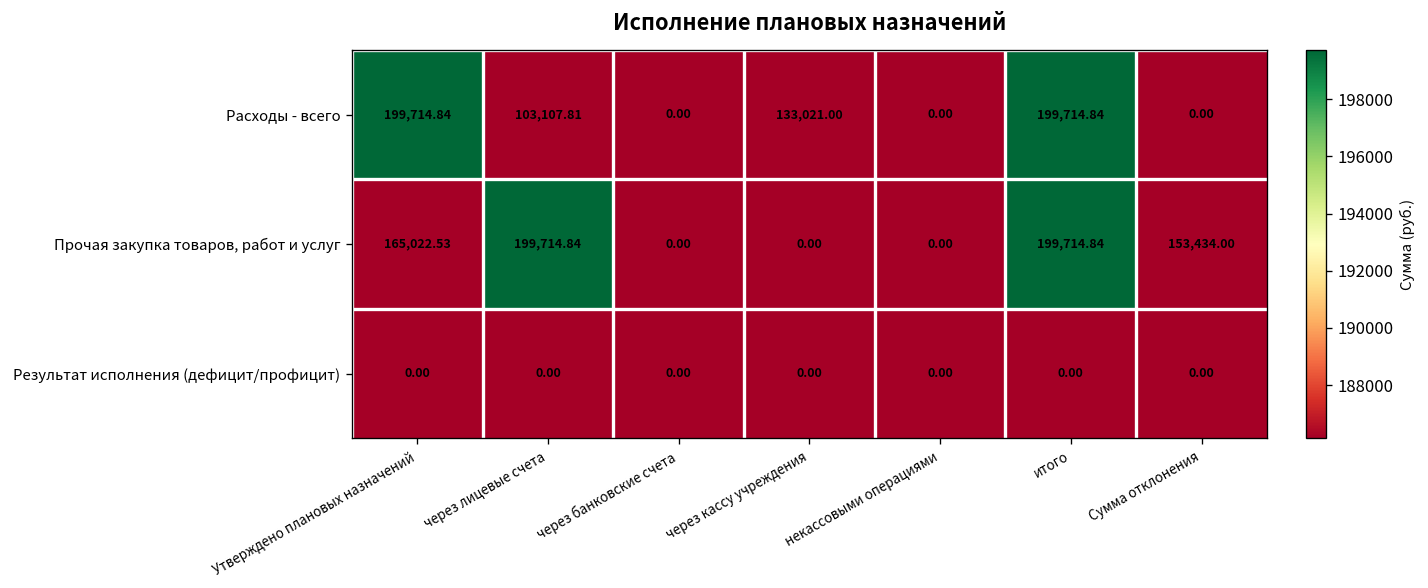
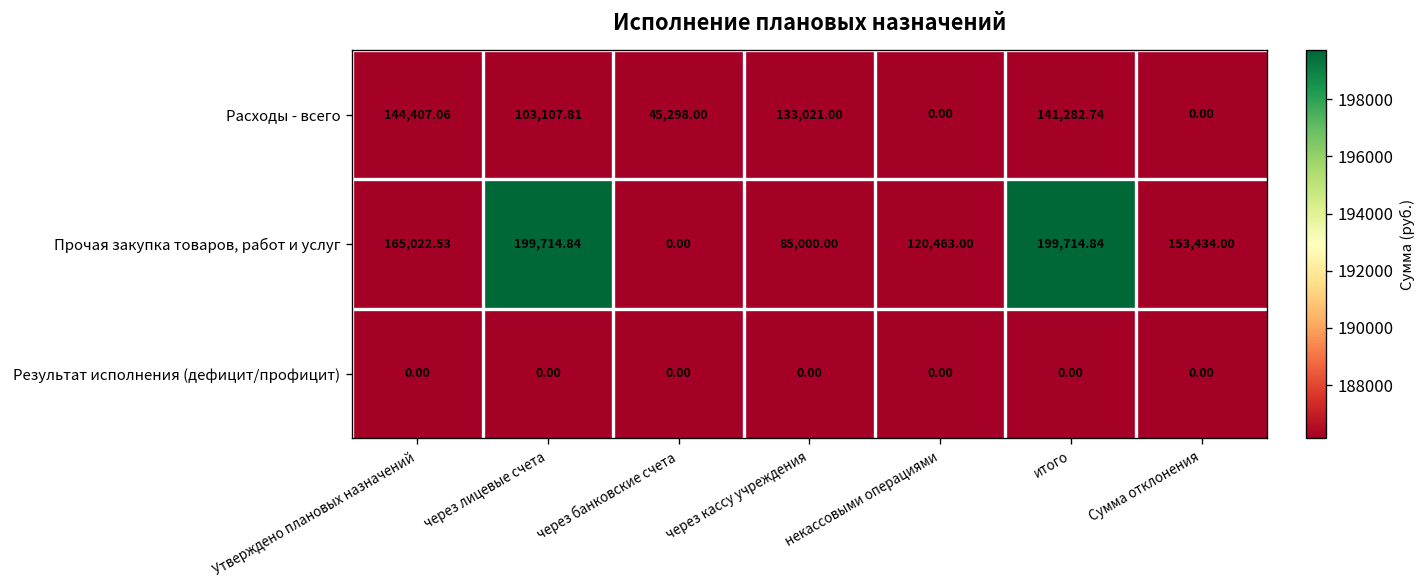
  {
    "Расходы - всего": {
-     "Утверждено плановых назначений": "199,714.84",
+     "Утверждено плановых назначений": "144,407.06",
      "через лицевые счета": "103,107.81",
-     "через банковские счета": "0.00",
+     "через банковские счета": "45,298.00",
      "через кассу учреждения": "133,021.00",
      "некассовыми операциями": "0.00",
-     "итого": "199,714.84",
+     "итого": "141,282.74",
      "Сумма отклонения": "0.00"
    },
    "Прочая закупка товаров, работ и услуг": {
      "Утверждено плановых назначений": "165,022.53",
      "через лицевые счета": "199,714.84",
      "через банковские счета": "0.00",
-     "через кассу учреждения": "0.00",
-     "некассовыми операциями": "0.00",
+     "через кассу учреждения": "85,000.00",
+     "некассовыми операциями": "120,463.00",
      "итого": "199,714.84",
      "Сумма отклонения": "153,434.00"
    },
    "Результат исполнения (дефицит/профицит)": {
      "Утверждено плановых назначений": "0.00",
      "через лицевые счета": "0.00",
      "через банковские счета": "0.00",
      "через кассу учреждения": "0.00",
      "некассовыми операциями": "0.00",
      "итого": "0.00",
      "Сумма отклонения": "0.00"
    }
  }
